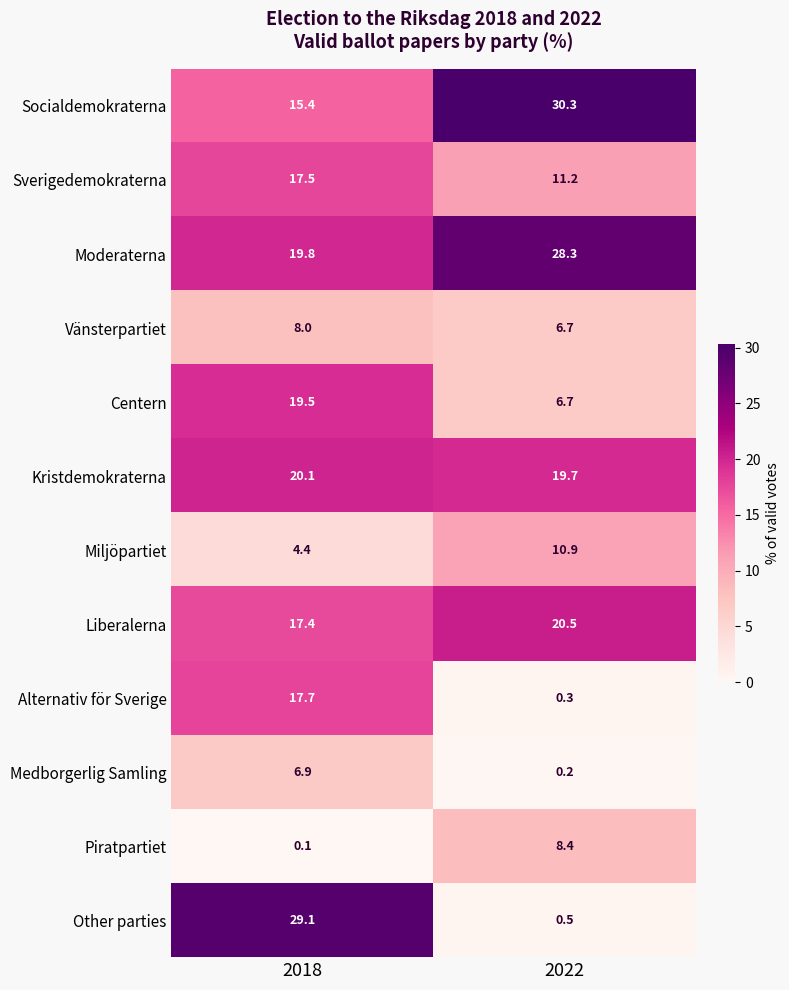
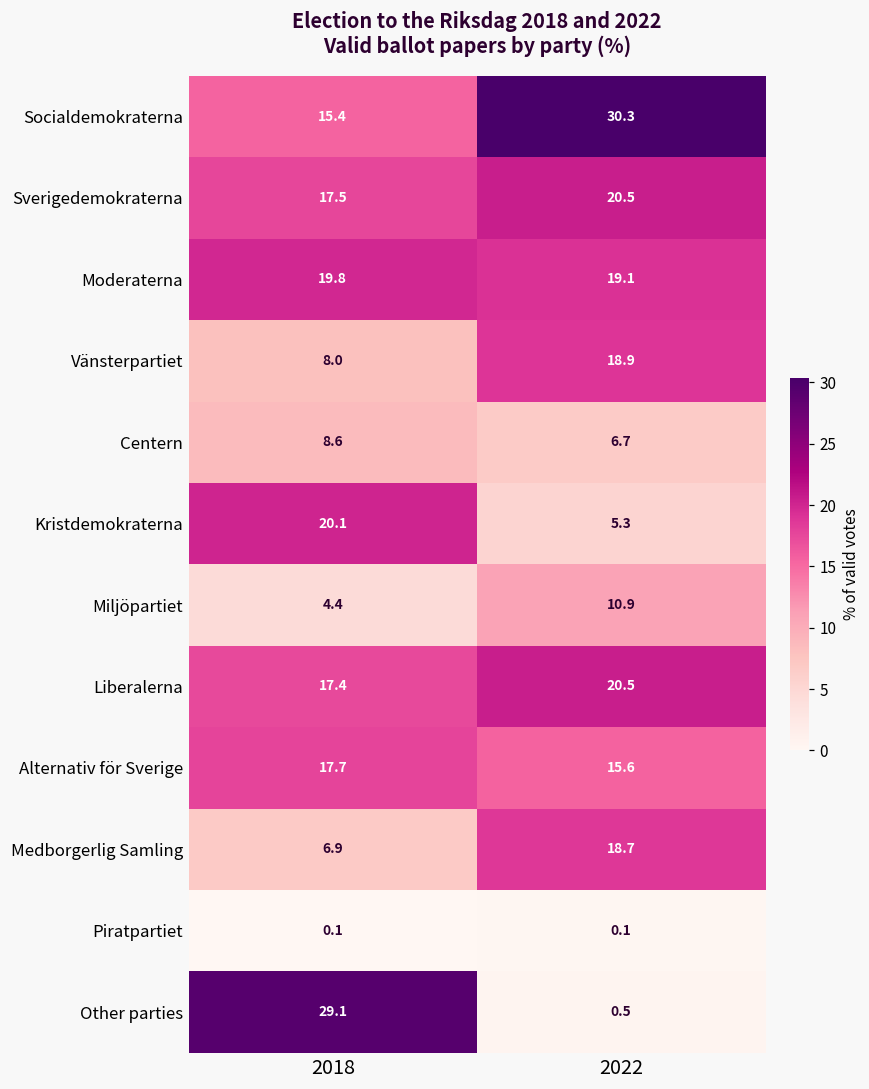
  {
    "Socialdemokraterna": {
      "2018": 15.4,
      "2022": 30.3
    },
    "Sverigedemokraterna": {
      "2018": 17.5,
-     "2022": 11.2
+     "2022": 20.5
    },
    "Moderaterna": {
      "2018": 19.8,
-     "2022": 28.3
+     "2022": 19.1
    },
    "Vänsterpartiet": {
      "2018": 8.0,
-     "2022": 6.7
+     "2022": 18.9
    },
    "Centern": {
-     "2018": 19.5,
+     "2018": 8.6,
      "2022": 6.7
    },
    "Kristdemokraterna": {
      "2018": 20.1,
-     "2022": 19.7
+     "2022": 5.3
    },
    "Miljöpartiet": {
      "2018": 4.4,
      "2022": 10.9
    },
    "Liberalerna": {
      "2018": 17.4,
      "2022": 20.5
    },
    "Alternativ för Sverige": {
      "2018": 17.7,
-     "2022": 0.3
+     "2022": 15.6
    },
    "Medborgerlig Samling": {
      "2018": 6.9,
-     "2022": 0.2
+     "2022": 18.7
    },
    "Piratpartiet": {
      "2018": 0.1,
-     "2022": 8.4
+     "2022": 0.1
    },
    "Other parties": {
      "2018": 29.1,
      "2022": 0.5
    }
  }
